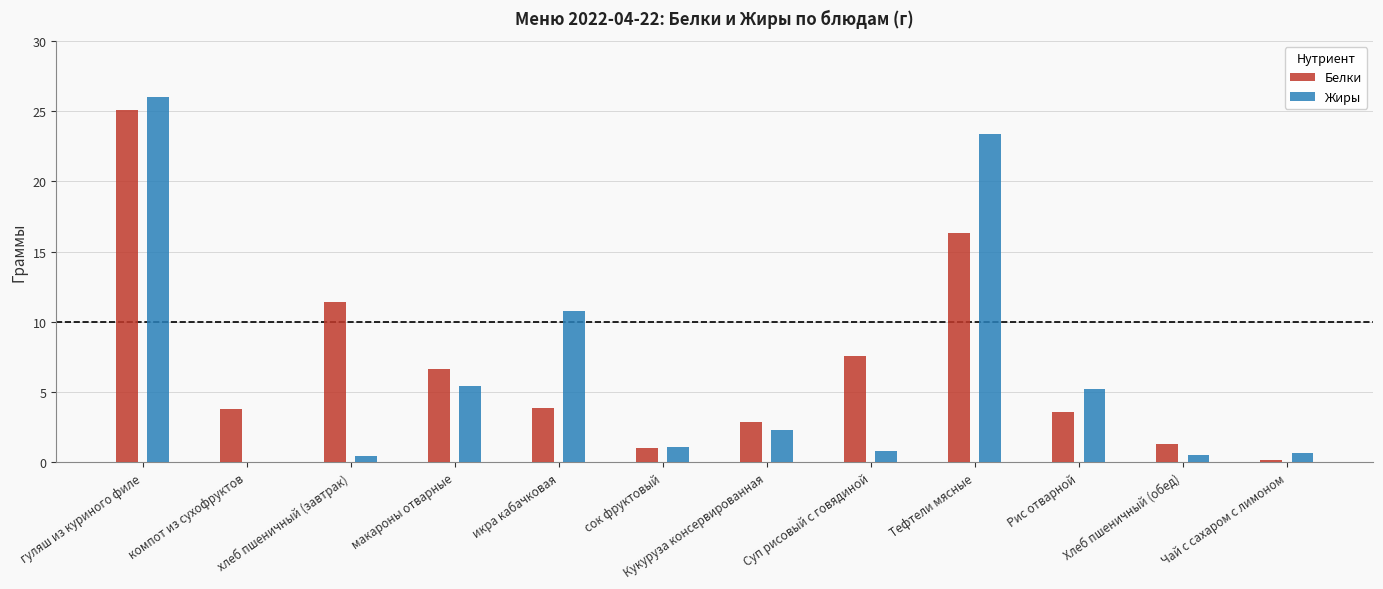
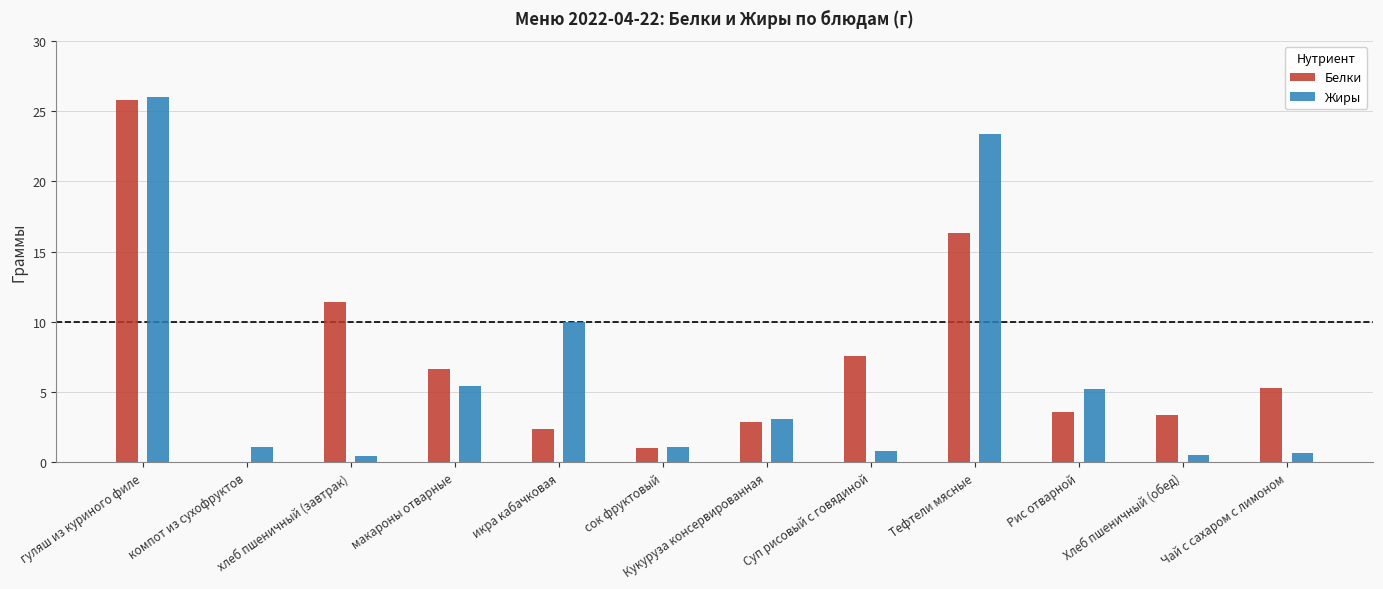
  {
    "Белки": {
-     "гуляш из куриного филе": 25.1,
-     "компот из сухофруктов": 3.8,
+     "гуляш из куриного филе": 25.8,
+     "компот из сухофруктов": 0.0,
      "хлеб пшеничный (завтрак)": 11.4,
      "макароны отварные": 6.6,
-     "икра кабачковая": 3.9,
+     "икра кабачковая": 2.4,
      "сок фруктовый": 1.0,
      "Кукуруза консервированная": 2.9,
      "Суп рисовый с говядиной": 7.6,
      "Тефтели мясные": 16.3,
      "Рис отварной": 3.6,
-     "Хлеб пшеничный (обед)": 1.3,
-     "Чай с сахаром с лимоном": 0.2
+     "Хлеб пшеничный (обед)": 3.4,
+     "Чай с сахаром с лимоном": 5.3
    },
    "Жиры": {
      "гуляш из куриного филе": 26.0,
-     "компот из сухофруктов": 0.0,
+     "компот из сухофруктов": 1.1,
      "хлеб пшеничный (завтрак)": 0.4,
      "макароны отварные": 5.4,
-     "икра кабачковая": 10.8,
+     "икра кабачковая": 10.0,
      "сок фруктовый": 1.1,
-     "Кукуруза консервированная": 2.3,
+     "Кукуруза консервированная": 3.1,
      "Суп рисовый с говядиной": 0.8,
      "Тефтели мясные": 23.4,
      "Рис отварной": 5.2,
      "Хлеб пшеничный (обед)": 0.6,
      "Чай с сахаром с лимоном": 0.7
    }
  }
